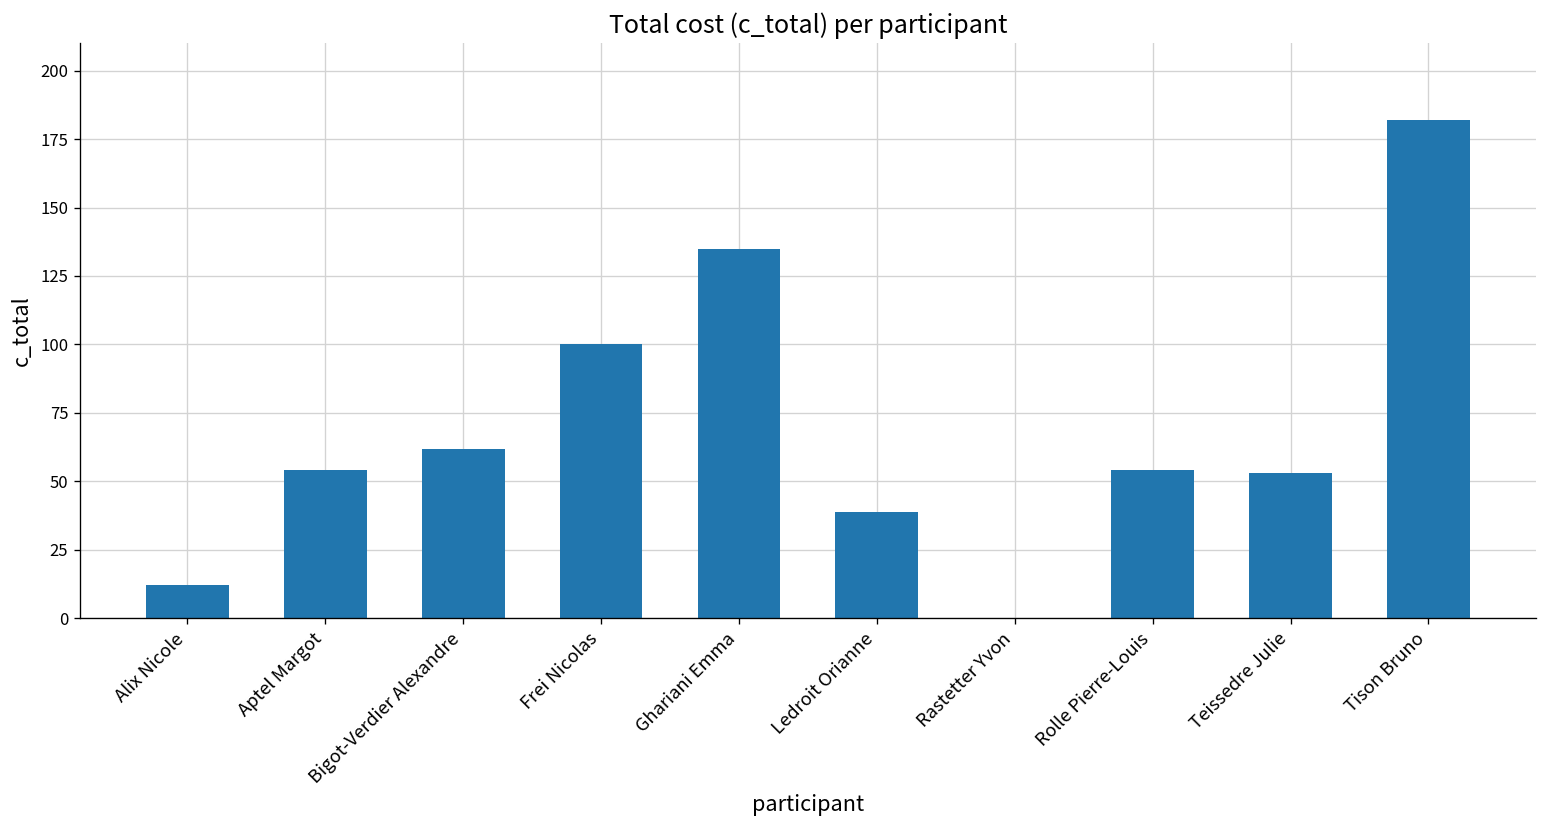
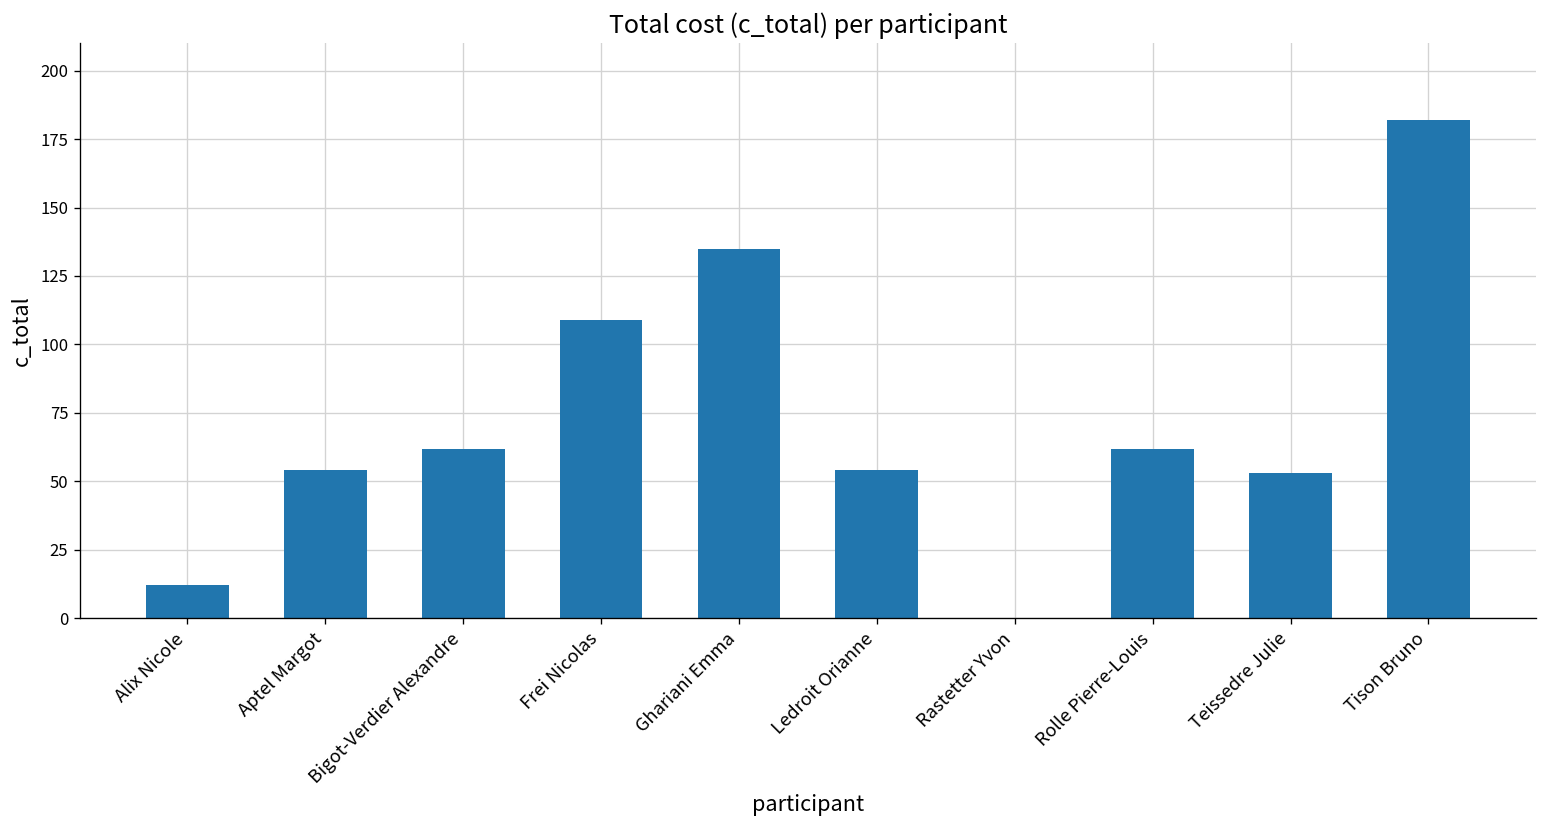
  {
    "Alix Nicole": 12,
    "Aptel Margot": 54,
    "Bigot-Verdier Alexandre": 62,
-   "Frei Nicolas": 100,
+   "Frei Nicolas": 109,
    "Ghariani Emma": 135,
-   "Ledroit Orianne": 39,
+   "Ledroit Orianne": 54,
    "Rastetter Yvon": 0,
-   "Rolle Pierre-Louis": 54,
+   "Rolle Pierre-Louis": 62,
    "Teissedre Julie": 53,
    "Tison Bruno": 182
  }
